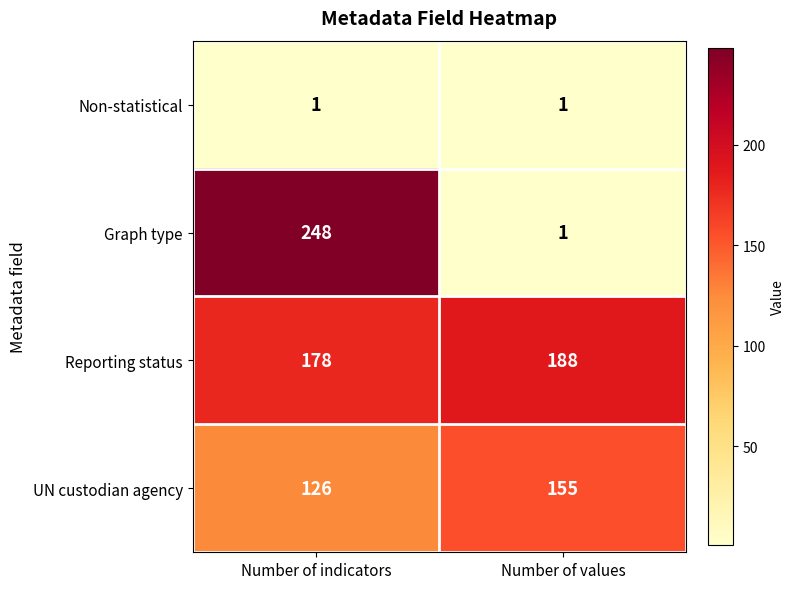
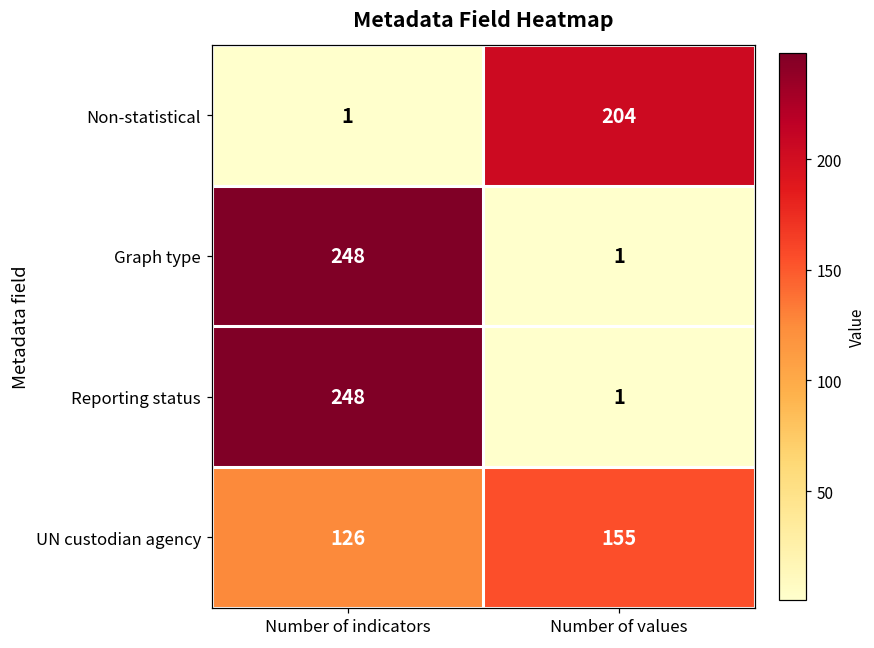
  {
    "Non-statistical": {
      "Number of indicators": 1,
-     "Number of values": 1
+     "Number of values": 204
    },
    "Graph type": {
      "Number of indicators": 248,
      "Number of values": 1
    },
    "Reporting status": {
-     "Number of indicators": 178,
-     "Number of values": 188
+     "Number of indicators": 248,
+     "Number of values": 1
    },
    "UN custodian agency": {
      "Number of indicators": 126,
      "Number of values": 155
    }
  }
